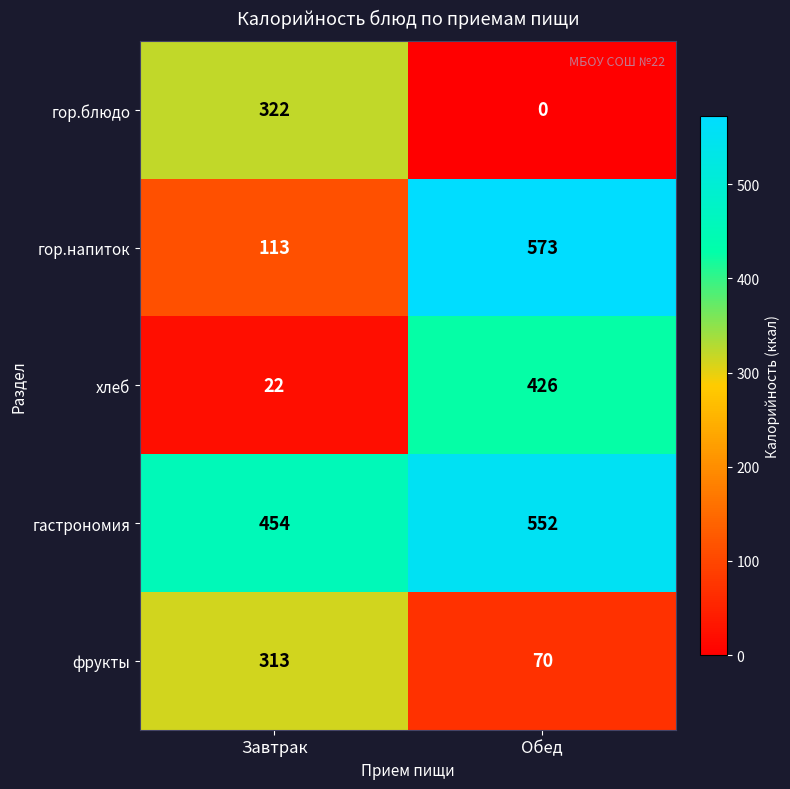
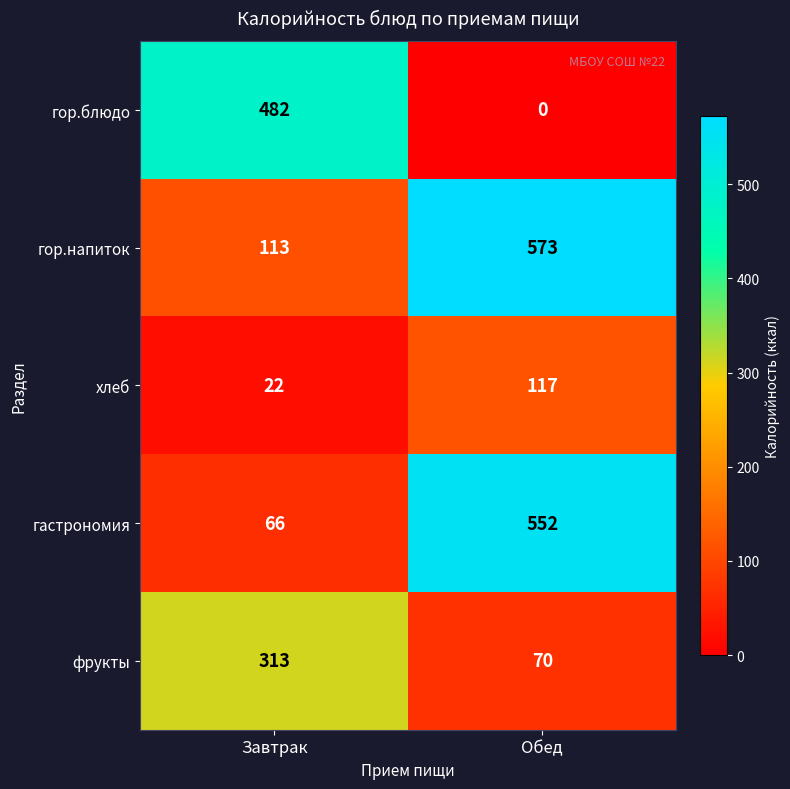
  {
    "гор.блюдо": {
-     "Завтрак": 322
+     "Завтрак": 482
    },
    "гор.напиток": {
      "Завтрак": 113,
      "Обед": 573
    },
    "хлеб": {
      "Завтрак": 22,
-     "Обед": 426
+     "Обед": 117
    },
    "гастрономия": {
-     "Завтрак": 454,
+     "Завтрак": 66,
      "Обед": 552
    },
    "фрукты": {
      "Завтрак": 313,
      "Обед": 70
    }
  }
